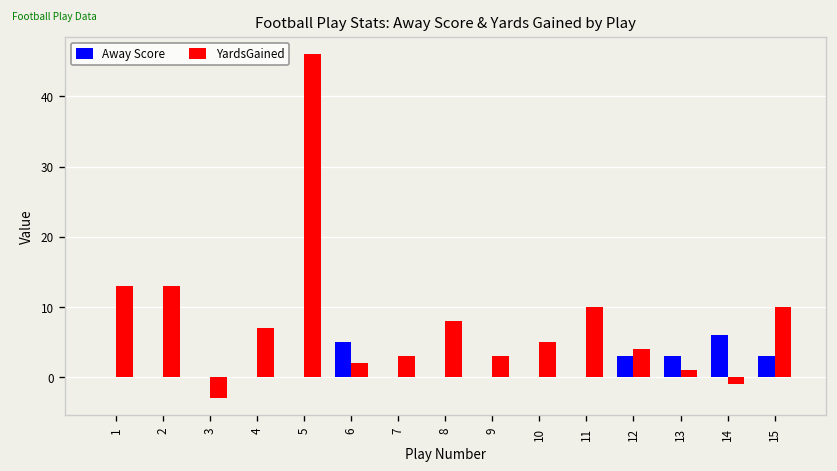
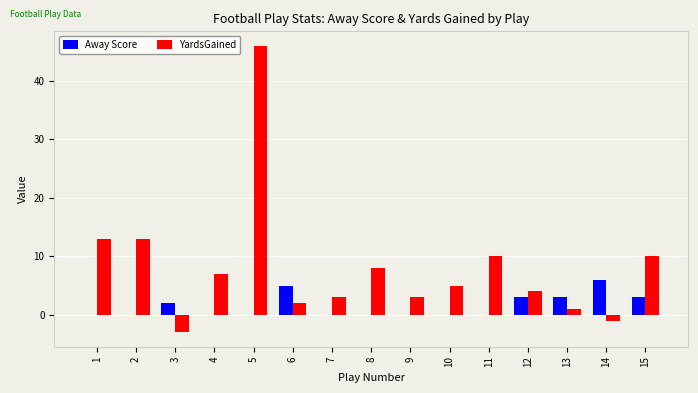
  {
    "Away Score": {
      "1": 0,
      "2": 0,
-     "3": 0,
+     "3": 2,
      "4": 0,
      "5": 0,
      "6": 5,
      "7": 0,
      "8": 0,
      "9": 0,
      "10": 0,
      "11": 0,
      "12": 3,
      "13": 3,
      "14": 6,
      "15": 3
    },
    "YardsGained": {
      "1": 13,
      "2": 13,
      "3": -3,
      "4": 7,
      "5": 46,
      "6": 2,
      "7": 3,
      "8": 8,
      "9": 3,
      "10": 5,
      "11": 10,
      "12": 4,
      "13": 1,
      "14": -1,
      "15": 10
    }
  }
